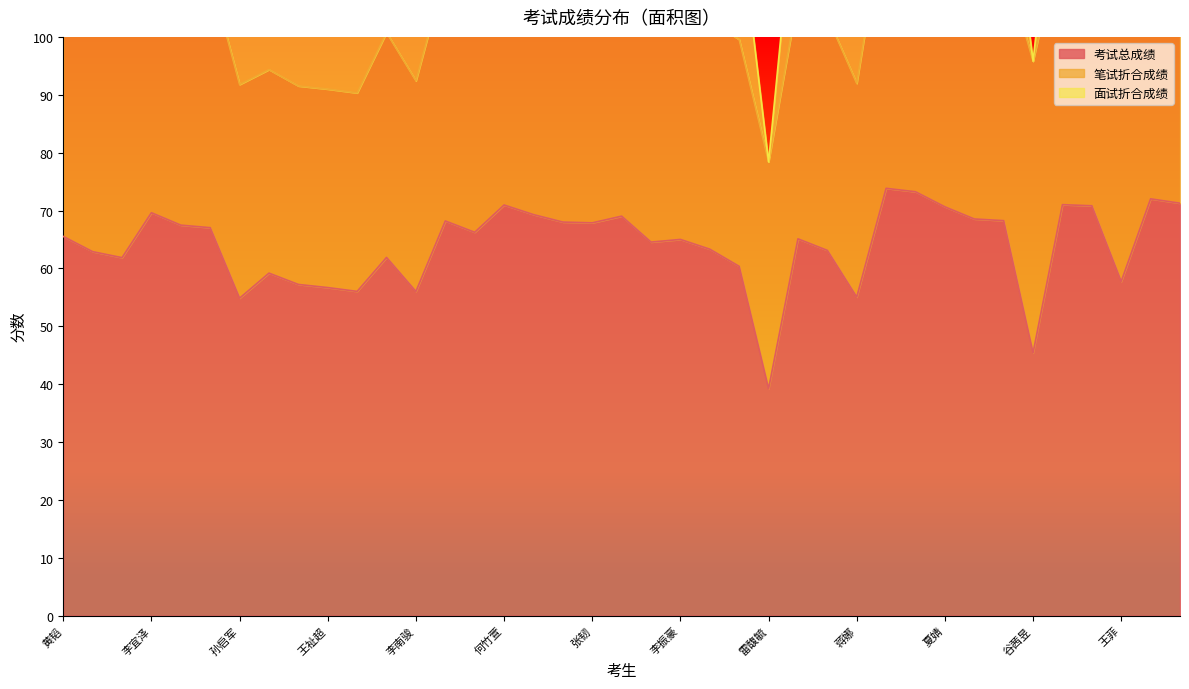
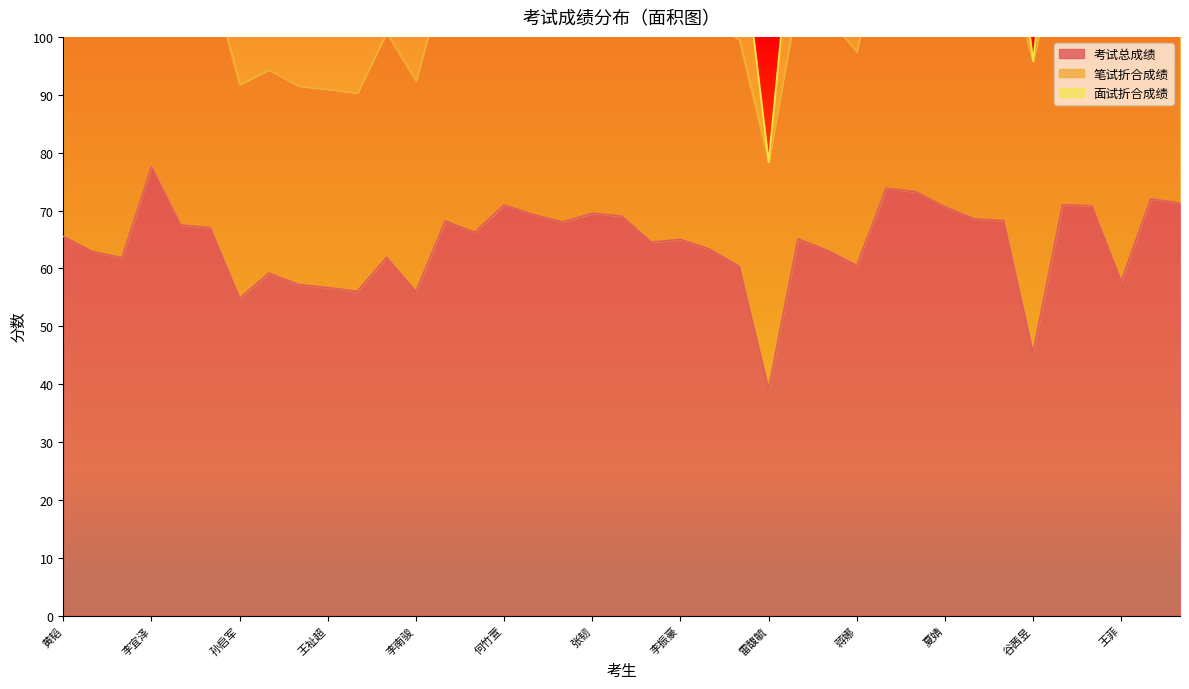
  {
    "考试总成绩": {
      "黄韬": 66,
-     "李宜泽": 70,
+     "李宜泽": 78,
      "孙启军": 55,
      "王祉超": 57,
      "李南骏": 56,
      "何竹萱": 71,
-     "张韧": 68,
+     "张韧": 70,
      "李振豪": 65,
      "雷馥毓": 39,
-     "蒋娜": 55,
+     "蒋娜": 61,
      "夏婧": 71,
      "谷茜昱": 45,
      "王菲": 58
    }
  }
